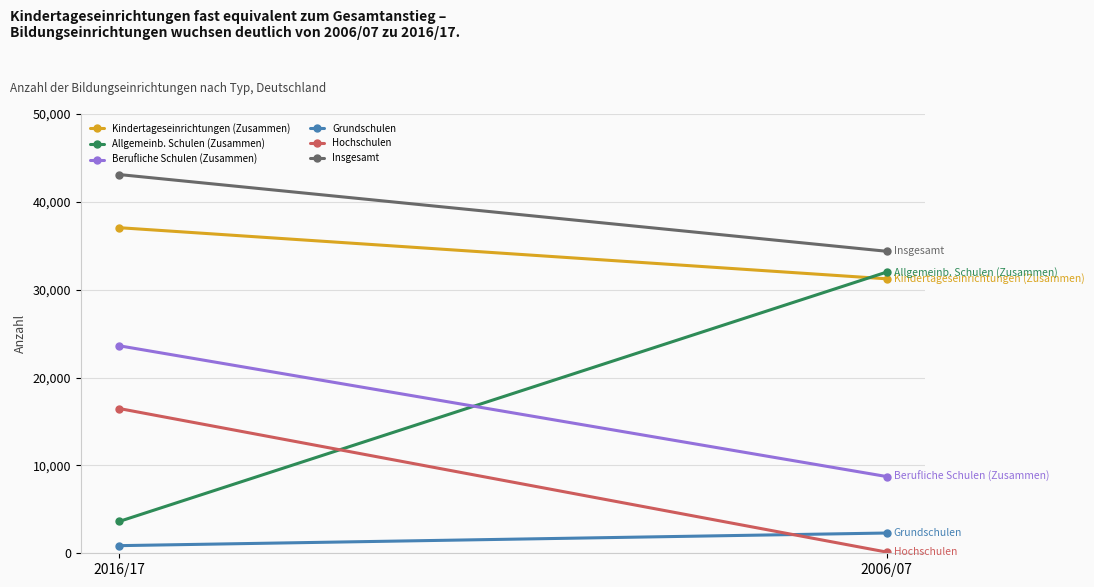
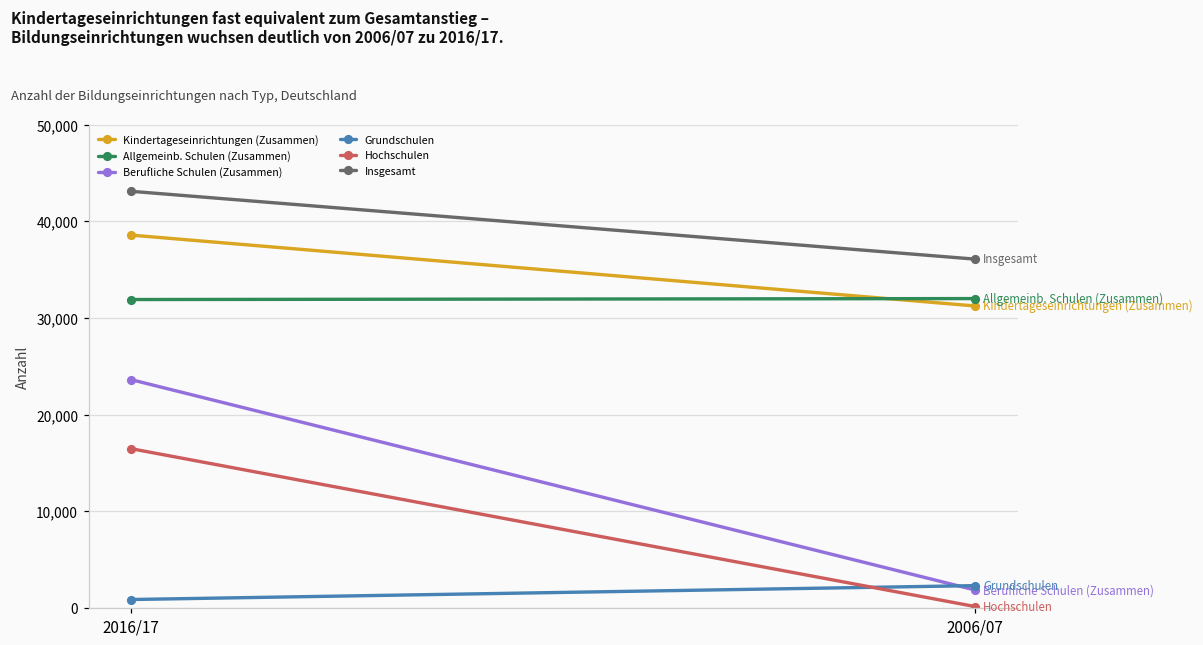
  {
    "Kindertageseinrichtungen (Zusammen)": {
-     "2016/17": "37,000",
+     "2016/17": "39,000",
      "2006/07": "31,000"
    },
    "Allgemeinb. Schulen (Zusammen)": {
-     "2016/17": "4,000",
+     "2016/17": "32,000",
      "2006/07": "32,000"
    },
    "Berufliche Schulen (Zusammen)": {
      "2016/17": "24,000",
-     "2006/07": "9,000"
+     "2006/07": "2,000"
    },
    "Grundschulen": {
      "2016/17": "1,000",
      "2006/07": "2,000"
    },
    "Hochschulen": {
      "2016/17": "16,000",
      "2006/07": "0"
    },
    "Insgesamt": {
      "2016/17": "43,000",
-     "2006/07": "34,000"
+     "2006/07": "36,000"
    }
  }
